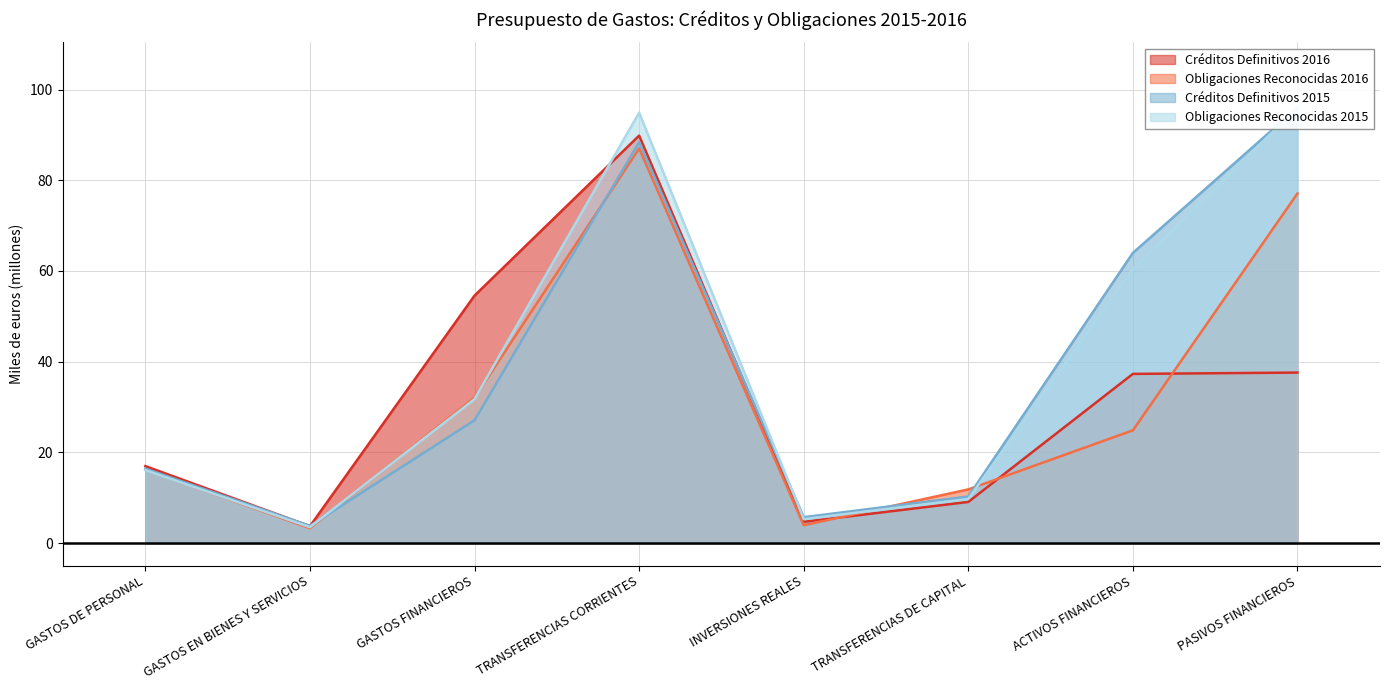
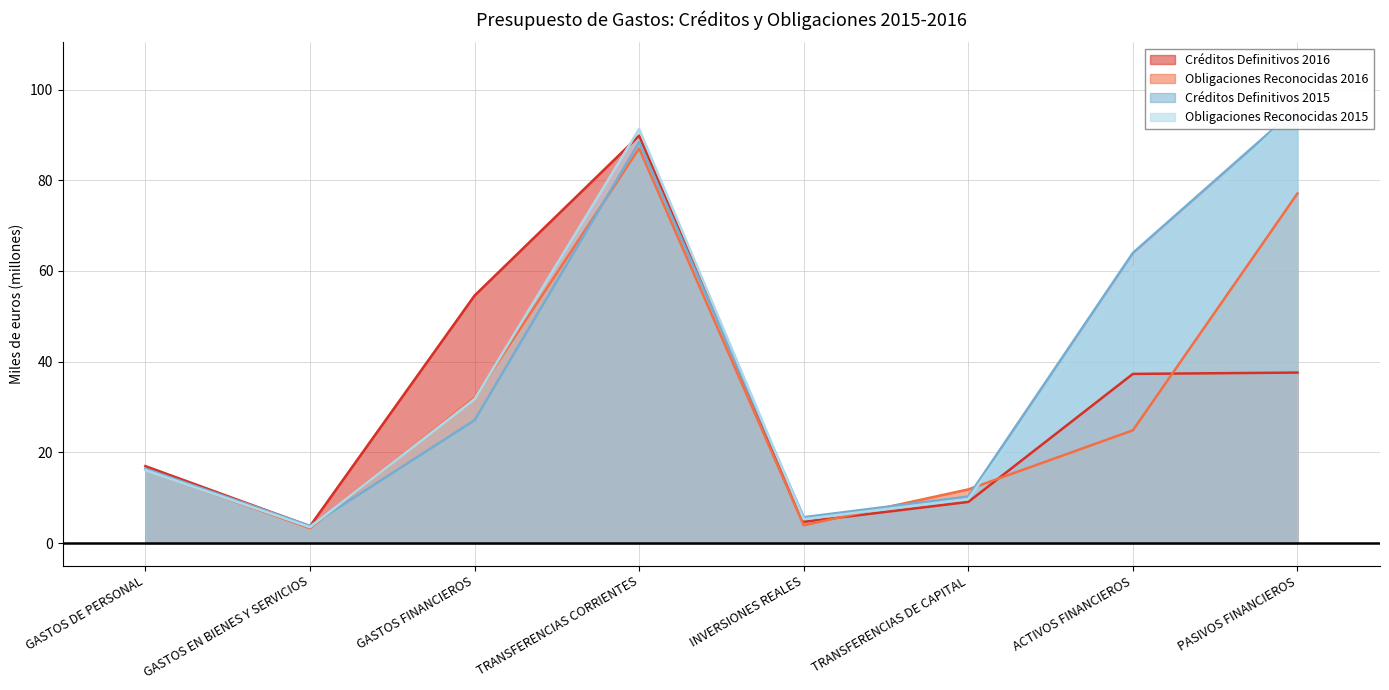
  {
    "Créditos Definitivos 2016": {
      "GASTOS FINANCIEROS": 55,
      "TRANSFERENCIAS CORRIENTES": 90,
      "INVERSIONES REALES": 5,
      "TRANSFERENCIAS DE CAPITAL": 9,
      "ACTIVOS FINANCIEROS": 37,
      "PASIVOS FINANCIEROS": 38
    },
    "Obligaciones Reconocidas 2016": {
      "TRANSFERENCIAS CORRIENTES": 87,
      "INVERSIONES REALES": 4,
      "TRANSFERENCIAS DE CAPITAL": 12,
      "ACTIVOS FINANCIEROS": 25,
      "PASIVOS FINANCIEROS": 77
    },
    "Créditos Definitivos 2015": {
      "GASTOS FINANCIEROS": 27,
      "TRANSFERENCIAS CORRIENTES": 88,
      "ACTIVOS FINANCIEROS": 64
    },
    "Obligaciones Reconocidas 2015": {
-     "TRANSFERENCIAS CORRIENTES": 95,
+     "TRANSFERENCIAS CORRIENTES": 91,
      "ACTIVOS FINANCIEROS": 60
    }
  }
